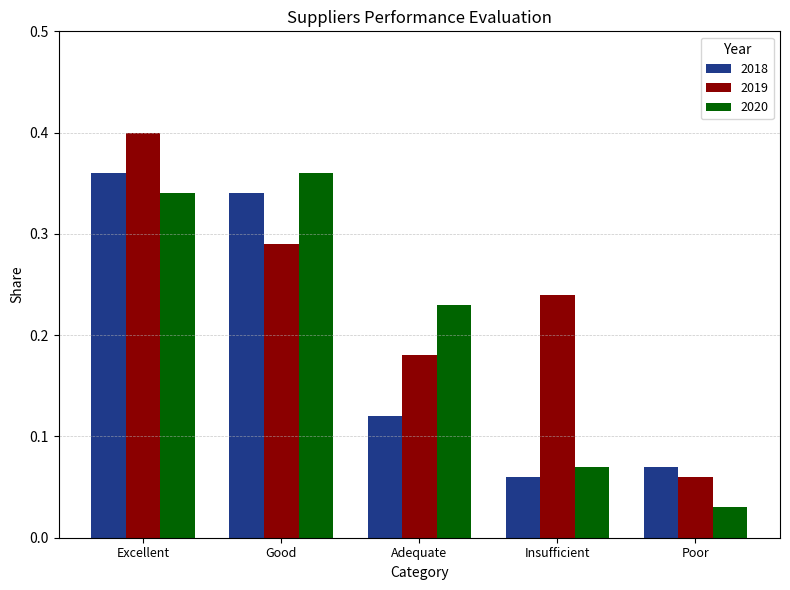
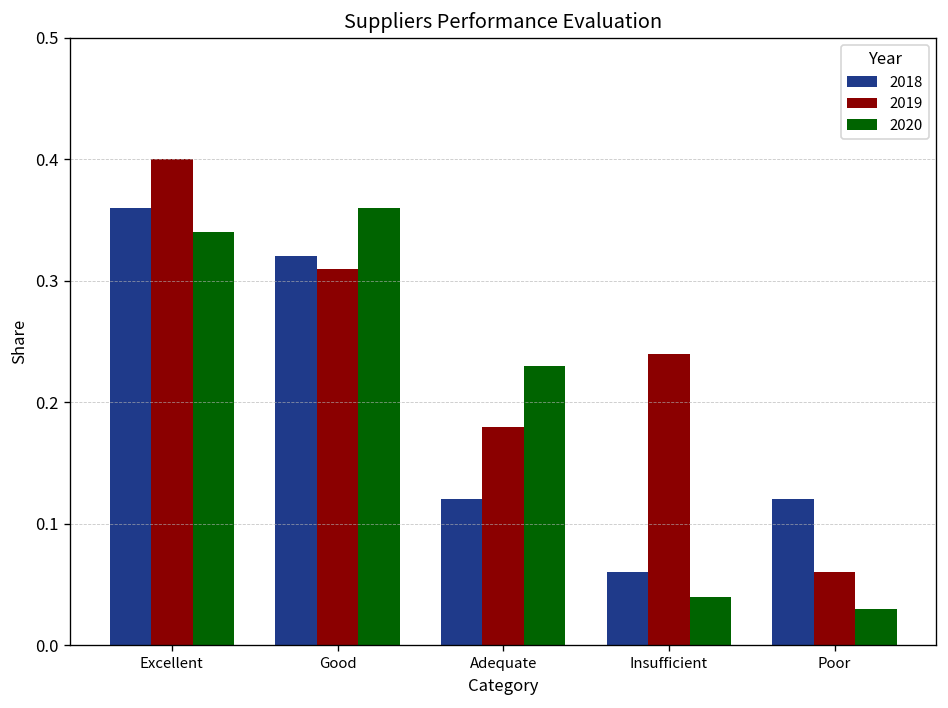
  {
    "2018": {
      "Excellent": 0.36,
-     "Good": 0.34,
+     "Good": 0.32,
      "Adequate": 0.12,
      "Insufficient": 0.06,
-     "Poor": 0.07
+     "Poor": 0.12
    },
    "2019": {
      "Excellent": 0.40,
-     "Good": 0.29,
+     "Good": 0.31,
      "Adequate": 0.18,
      "Insufficient": 0.24,
      "Poor": 0.06
    },
    "2020": {
      "Excellent": 0.34,
      "Good": 0.36,
      "Adequate": 0.23,
-     "Insufficient": 0.07,
+     "Insufficient": 0.04,
      "Poor": 0.03
    }
  }
